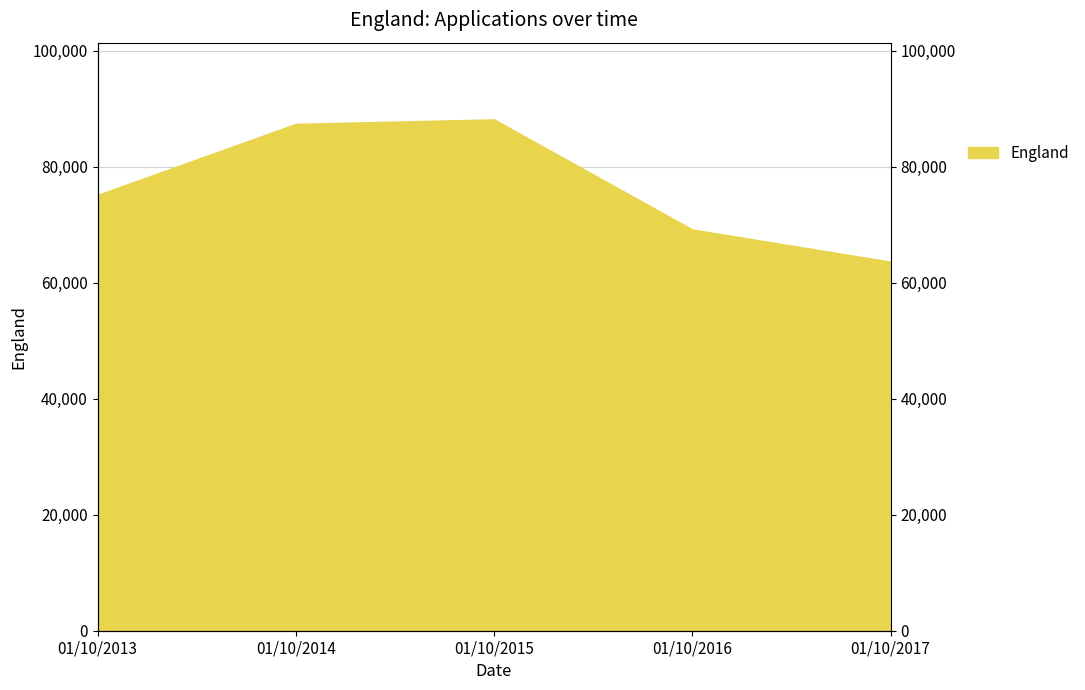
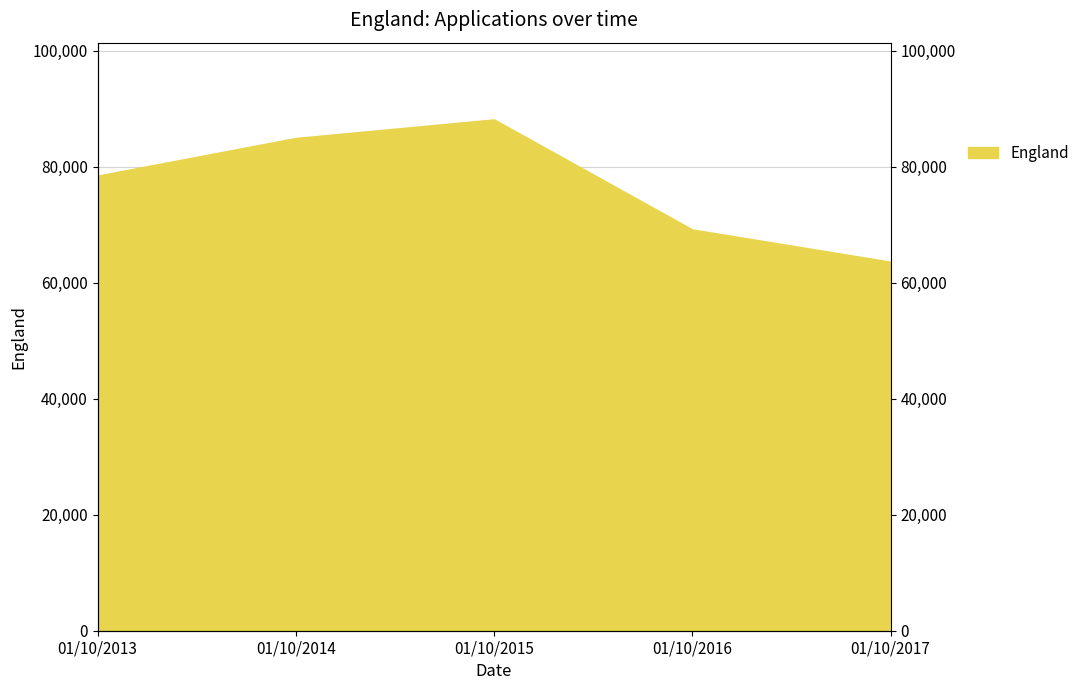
  {
-   "01/10/2013": "75,000",
-   "01/10/2014": "87,000",
+   "01/10/2013": "78,000",
+   "01/10/2014": "85,000",
    "01/10/2015": "88,000",
    "01/10/2016": "69,000",
    "01/10/2017": "64,000"
  }
